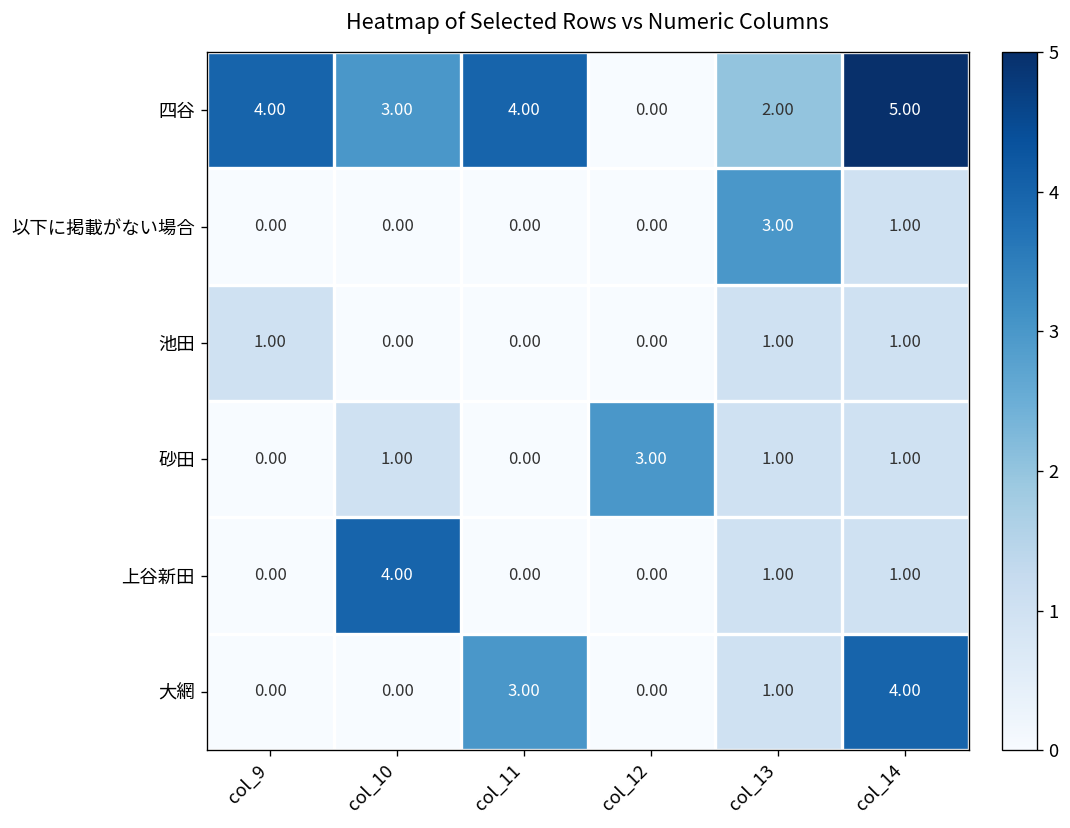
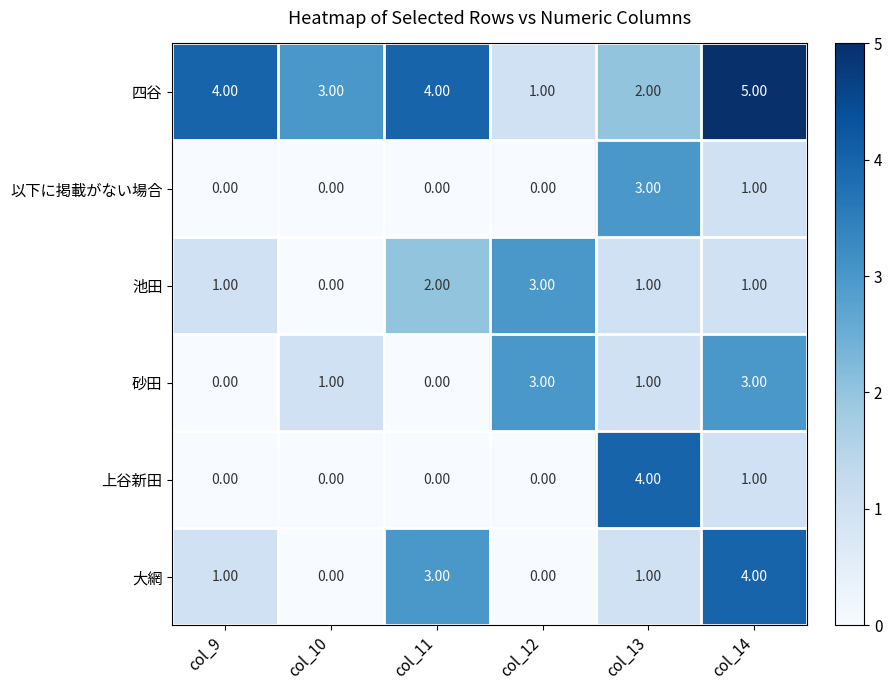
  {
    "四谷": {
      "col_9": 4.00,
      "col_10": 3.00,
      "col_11": 4.00,
-     "col_12": 0.00,
+     "col_12": 1.00,
      "col_13": 2.00,
      "col_14": 5.00
    },
    "以下に掲載がない場合": {
      "col_9": 0.00,
      "col_10": 0.00,
      "col_11": 0.00,
      "col_12": 0.00,
      "col_13": 3.00,
      "col_14": 1.00
    },
    "池田": {
      "col_9": 1.00,
      "col_10": 0.00,
-     "col_11": 0.00,
-     "col_12": 0.00,
+     "col_11": 2.00,
+     "col_12": 3.00,
      "col_13": 1.00,
      "col_14": 1.00
    },
    "砂田": {
      "col_9": 0.00,
      "col_10": 1.00,
      "col_11": 0.00,
      "col_12": 3.00,
      "col_13": 1.00,
-     "col_14": 1.00
+     "col_14": 3.00
    },
    "上谷新田": {
      "col_9": 0.00,
-     "col_10": 4.00,
+     "col_10": 0.00,
      "col_11": 0.00,
      "col_12": 0.00,
-     "col_13": 1.00,
+     "col_13": 4.00,
      "col_14": 1.00
    },
    "大網": {
-     "col_9": 0.00,
+     "col_9": 1.00,
      "col_10": 0.00,
      "col_11": 3.00,
      "col_12": 0.00,
      "col_13": 1.00,
      "col_14": 4.00
    }
  }
